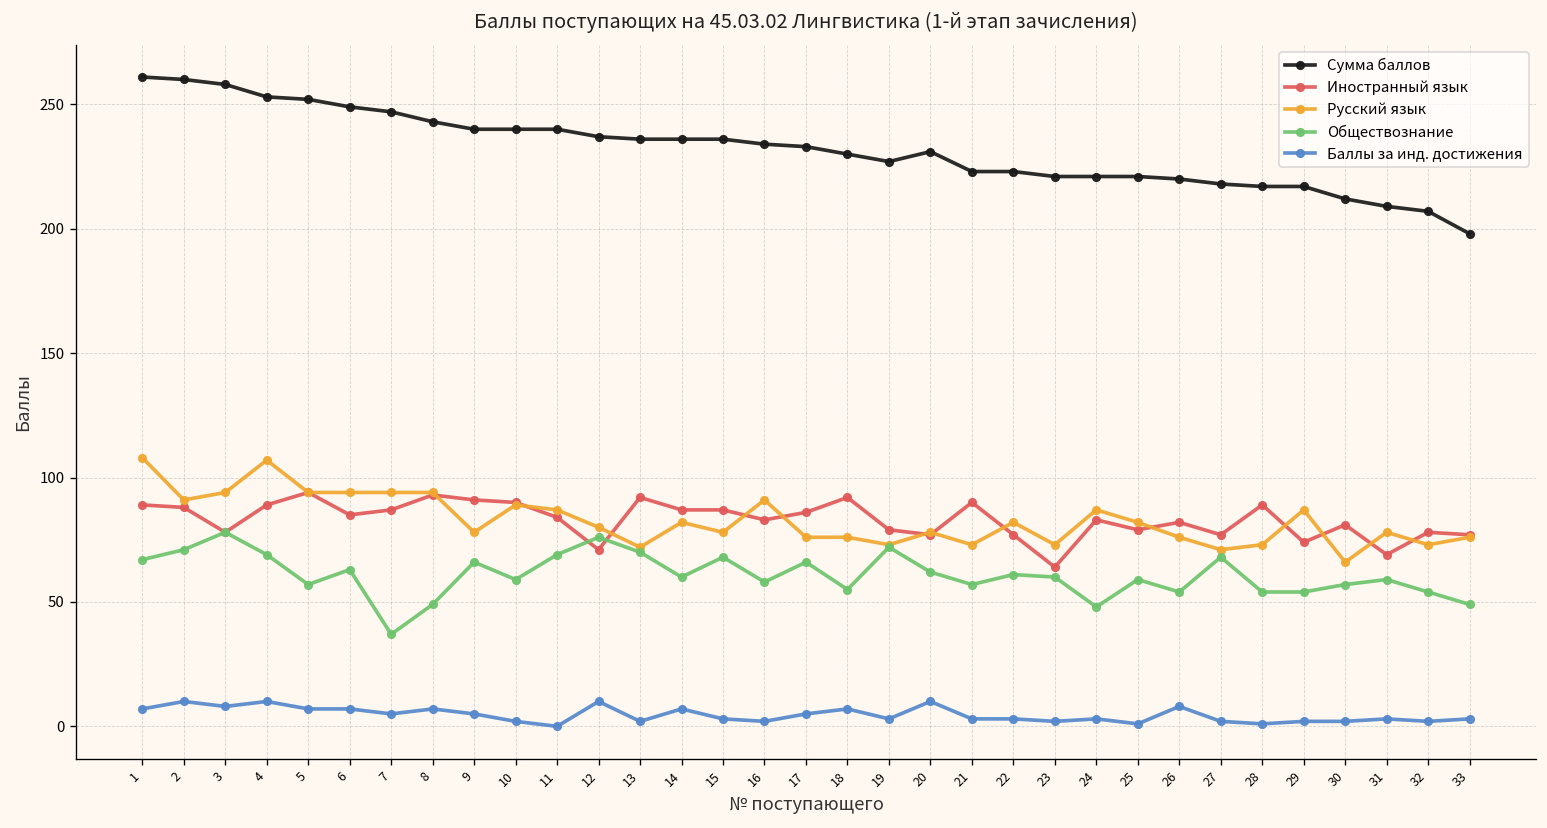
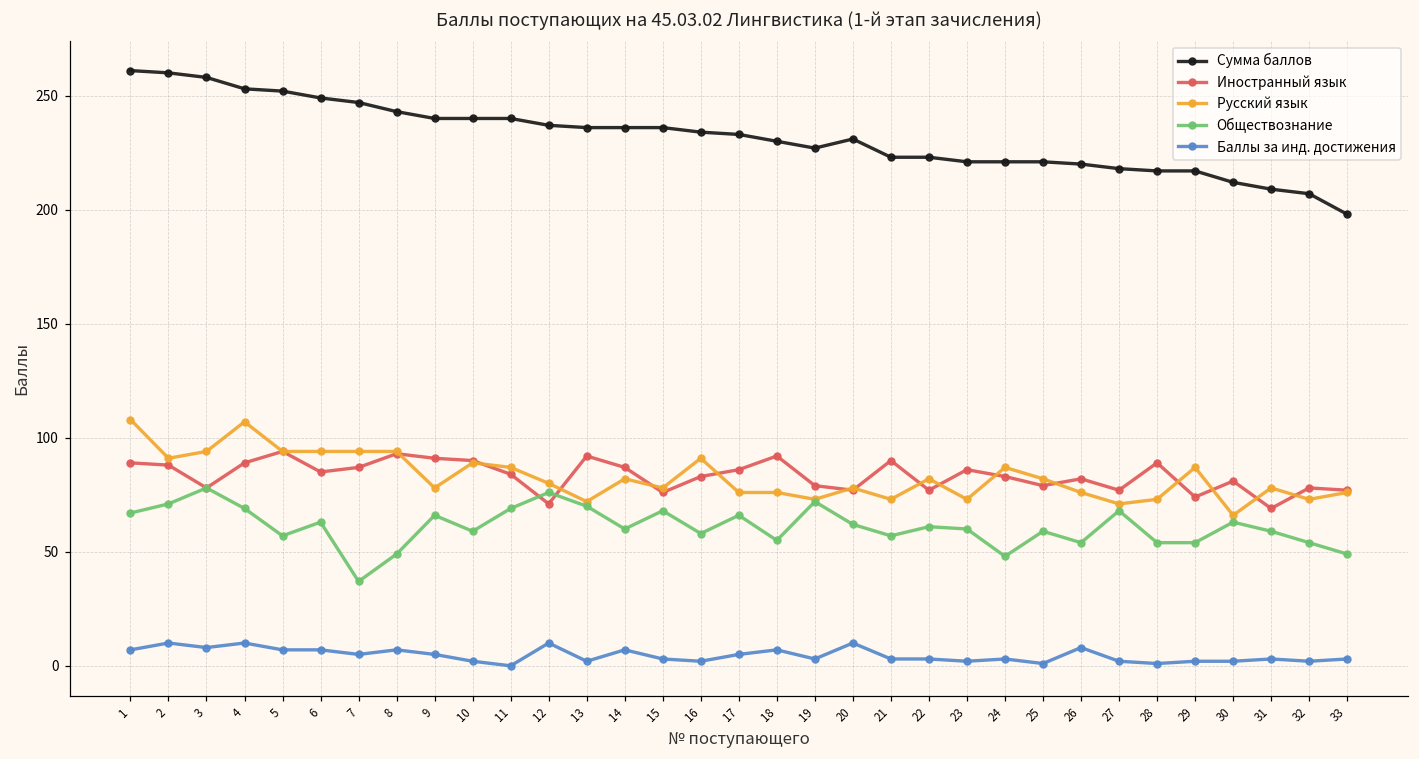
  {
    "Сумма баллов": {
      "1": 261,
      "2": 260,
      "3": 258,
      "4": 253,
      "5": 252,
      "6": 249,
      "7": 247,
      "8": 243,
      "9": 240,
      "10": 240,
      "11": 240,
      "12": 237,
      "13": 236,
      "14": 236,
      "15": 236,
      "16": 234,
      "17": 233,
      "18": 230,
      "19": 227,
      "20": 231,
      "21": 223,
      "22": 223,
      "23": 221,
      "24": 221,
      "25": 221,
      "26": 220,
      "27": 218,
      "28": 217,
      "29": 217,
      "30": 212,
      "31": 209,
      "32": 207,
      "33": 198
    },
    "Иностранный язык": {
      "1": 89,
      "2": 88,
      "4": 89,
      "6": 85,
      "7": 87,
      "9": 91,
      "11": 84,
      "12": 71,
      "13": 92,
      "14": 87,
-     "15": 87,
+     "15": 76,
      "16": 83,
      "17": 86,
      "18": 92,
      "19": 79,
      "21": 90,
      "22": 77,
-     "23": 64,
+     "23": 86,
      "24": 83,
      "25": 79,
      "26": 82,
      "27": 77,
      "28": 89,
      "29": 74,
      "30": 81,
      "31": 69,
      "32": 78
    },
    "Русский язык": {
      "1": 108,
      "2": 91,
      "3": 94,
      "4": 107,
      "6": 94,
      "7": 94,
      "9": 78,
      "11": 87,
      "12": 80,
      "13": 72,
      "14": 82,
      "15": 78,
      "16": 91,
      "17": 76,
      "18": 76,
      "21": 73,
      "22": 82,
      "23": 73,
      "24": 87,
      "25": 82,
      "26": 76,
      "27": 71,
      "28": 73,
      "29": 87,
      "30": 66,
      "31": 78,
      "32": 73
    },
    "Обществознание": {
      "1": 67,
      "2": 71,
      "4": 69,
      "5": 57,
      "6": 63,
      "7": 37,
      "8": 49,
      "9": 66,
      "10": 59,
      "11": 69,
      "12": 76,
      "13": 70,
      "14": 60,
      "15": 68,
      "16": 58,
      "17": 66,
      "18": 55,
      "20": 62,
      "21": 57,
      "22": 61,
      "23": 60,
      "24": 48,
      "25": 59,
      "26": 54,
      "27": 68,
      "28": 54,
      "29": 54,
-     "30": 57,
+     "30": 63,
      "31": 59,
      "32": 54,
      "33": 49
    },
    "Баллы за инд. достижения": {
      "1": 7,
      "2": 10,
      "3": 8,
      "4": 10,
      "5": 7,
      "6": 7,
      "7": 5,
      "8": 7,
      "9": 5,
      "10": 2,
      "11": 0,
      "12": 10,
      "13": 2,
      "14": 7,
      "15": 3,
      "16": 2,
      "17": 5,
      "18": 7,
      "19": 3,
      "20": 10,
      "21": 3,
      "22": 3,
      "23": 2,
      "24": 3,
      "25": 1,
      "26": 8,
      "27": 2,
      "28": 1,
      "29": 2,
      "30": 2,
      "31": 3,
      "32": 2,
      "33": 3
    }
  }
